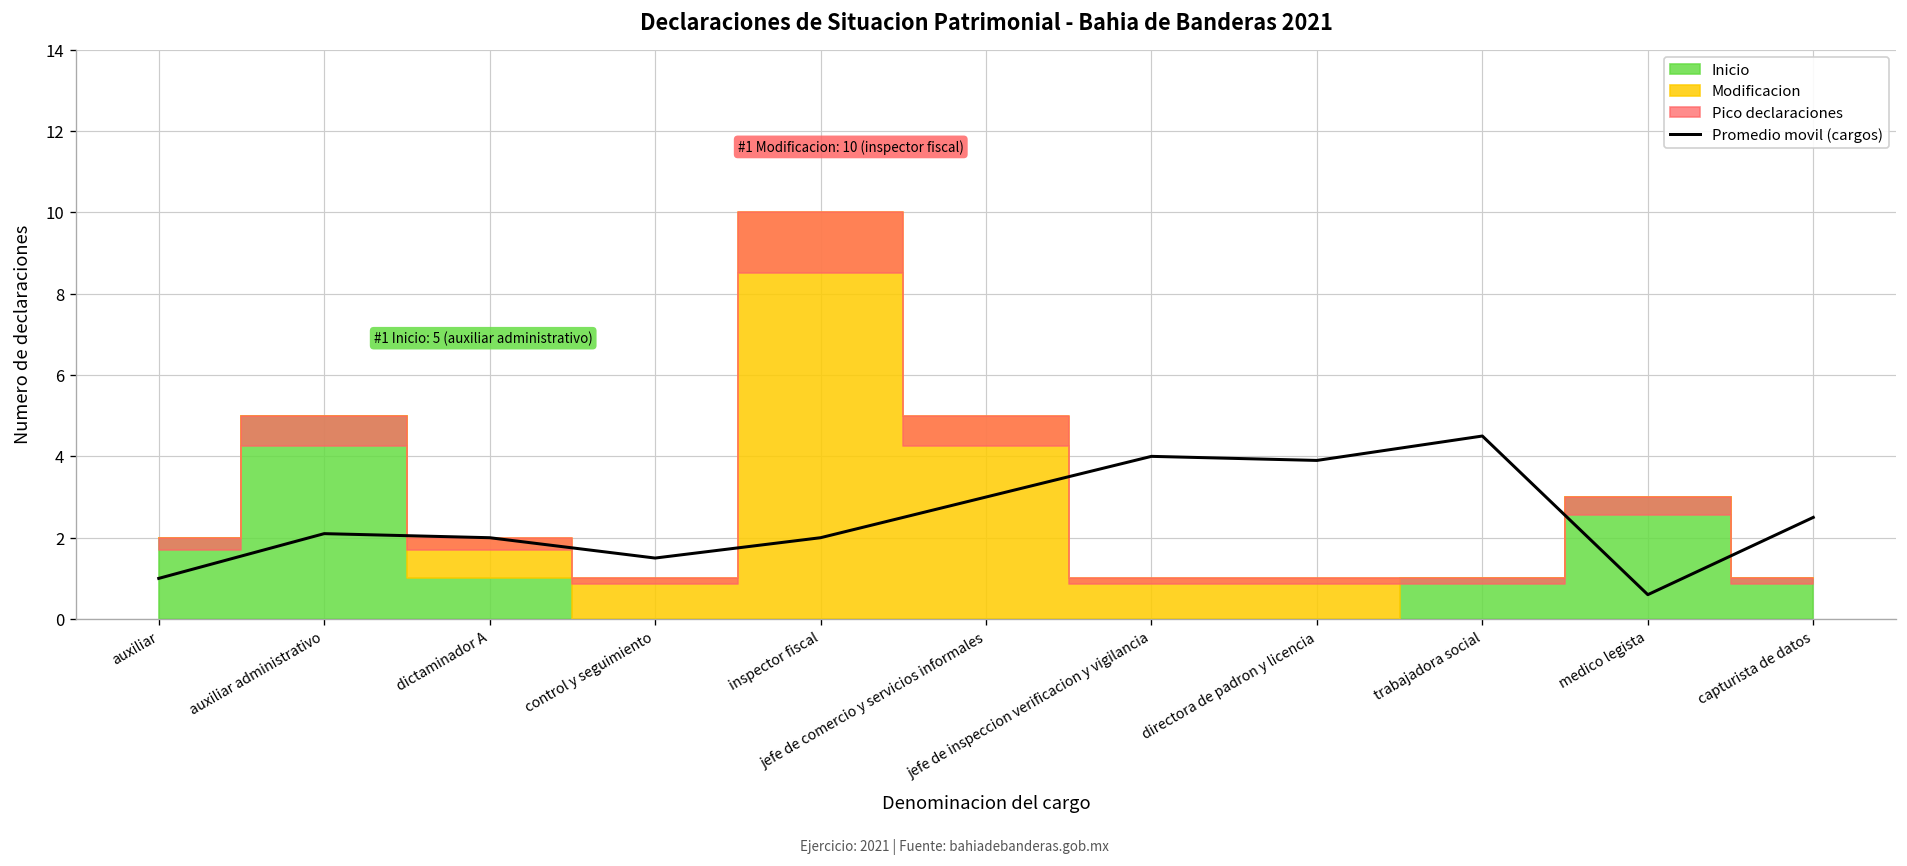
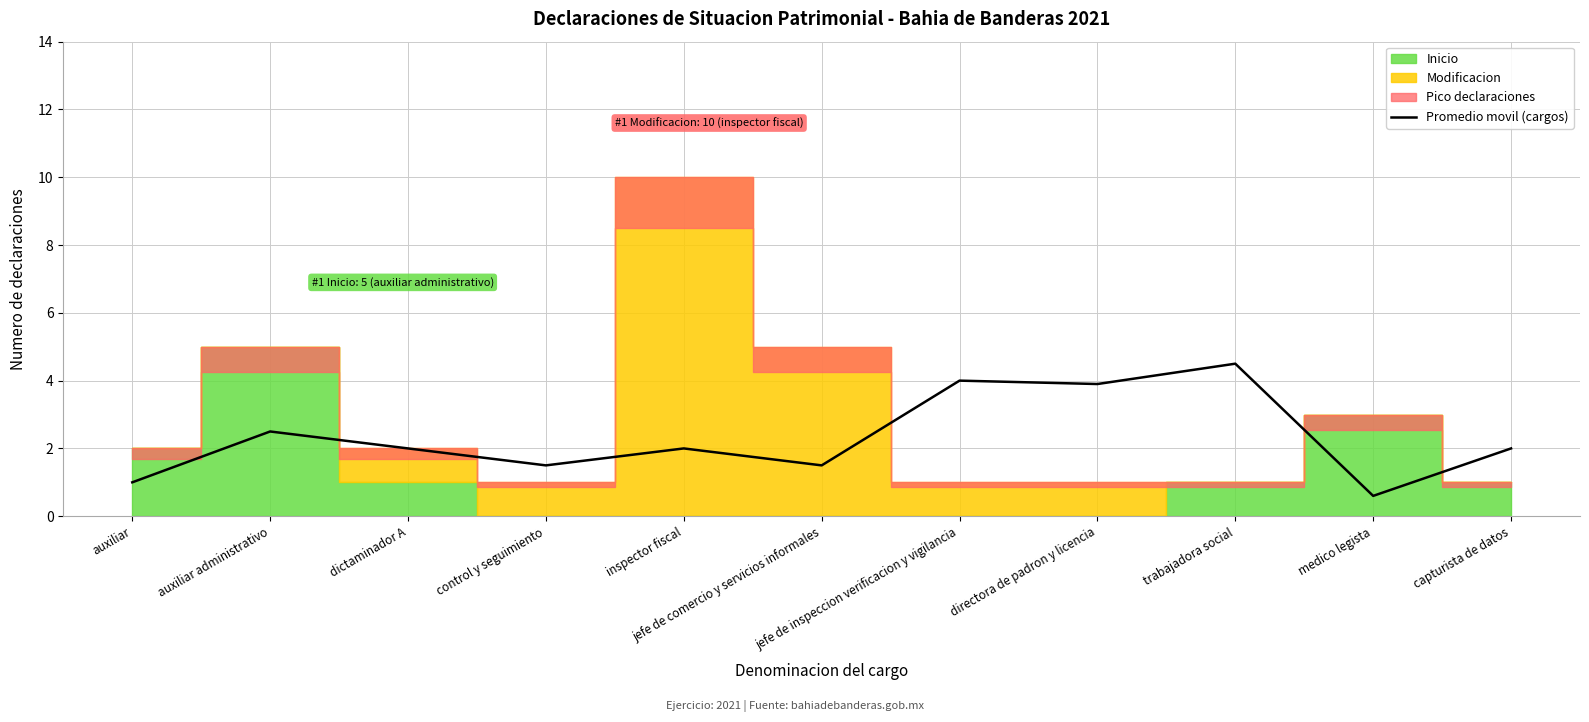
  {
    "Promedio movil (cargos)": {
      "auxiliar": 1.0,
-     "auxiliar administrativo": 2.1,
+     "auxiliar administrativo": 2.5,
      "dictaminador A": 2.0,
      "control y seguimiento": 1.5,
      "inspector fiscal": 2.0,
-     "jefe de comercio y servicios informales": 3.0,
+     "jefe de comercio y servicios informales": 1.5,
      "jefe de inspeccion verificacion y vigilancia": 4.0,
      "directora de padron y licencia": 3.9,
      "trabajadora social": 4.5,
      "medico legista": 0.6,
-     "capturista de datos": 2.5
+     "capturista de datos": 2.0
    }
  }
